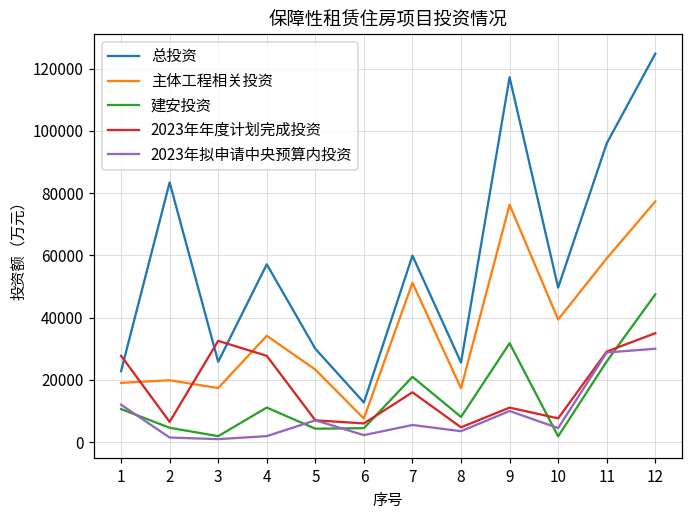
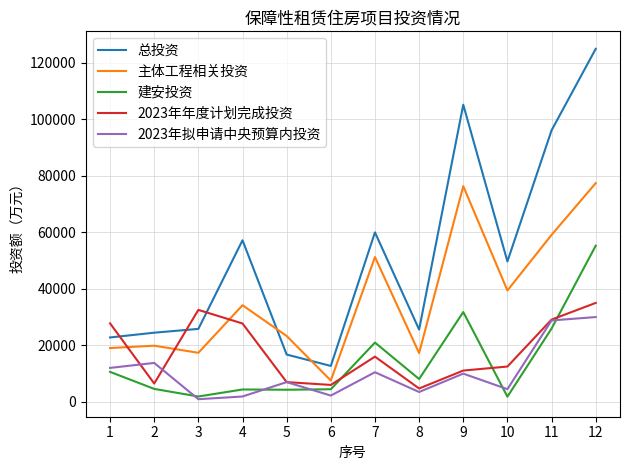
  {
    "总投资": {
      "1": 23000,
-     "2": 83000,
+     "2": 24000,
      "3": 26000,
      "4": 57000,
-     "5": 30000,
+     "5": 17000,
      "6": 13000,
      "7": 60000,
      "8": 26000,
-     "9": 117000,
+     "9": 105000,
      "10": 50000,
      "11": 96000,
      "12": 125000
    },
    "主体工程相关投资": {
      "1": 19000,
      "2": 20000,
      "3": 17000,
      "4": 34000,
      "5": 23000,
      "6": 8000,
      "7": 51000,
      "8": 17000,
      "9": 76000,
      "10": 39000,
      "11": 59000,
      "12": 77000
    },
    "建安投资": {
      "1": 11000,
      "2": 5000,
      "3": 2000,
-     "4": 11000,
+     "4": 4000,
      "5": 4000,
      "6": 4000,
      "7": 21000,
      "8": 8000,
      "9": 32000,
      "10": 2000,
      "11": 26000,
-     "12": 47000
+     "12": 55000
    },
    "2023年年度计划完成投资": {
      "1": 28000,
      "2": 7000,
      "3": 33000,
      "4": 28000,
      "6": 6000,
      "7": 16000,
      "8": 5000,
      "9": 11000,
-     "10": 8000,
+     "10": 13000,
      "12": 35000
    },
    "2023年拟申请中央预算内投资": {
      "1": 12000,
-     "2": 1000,
+     "2": 14000,
      "3": 1000,
      "4": 2000,
      "6": 2000,
-     "7": 5000,
+     "7": 10000,
      "8": 4000,
      "9": 10000,
      "10": 5000,
      "12": 30000
    }
  }
